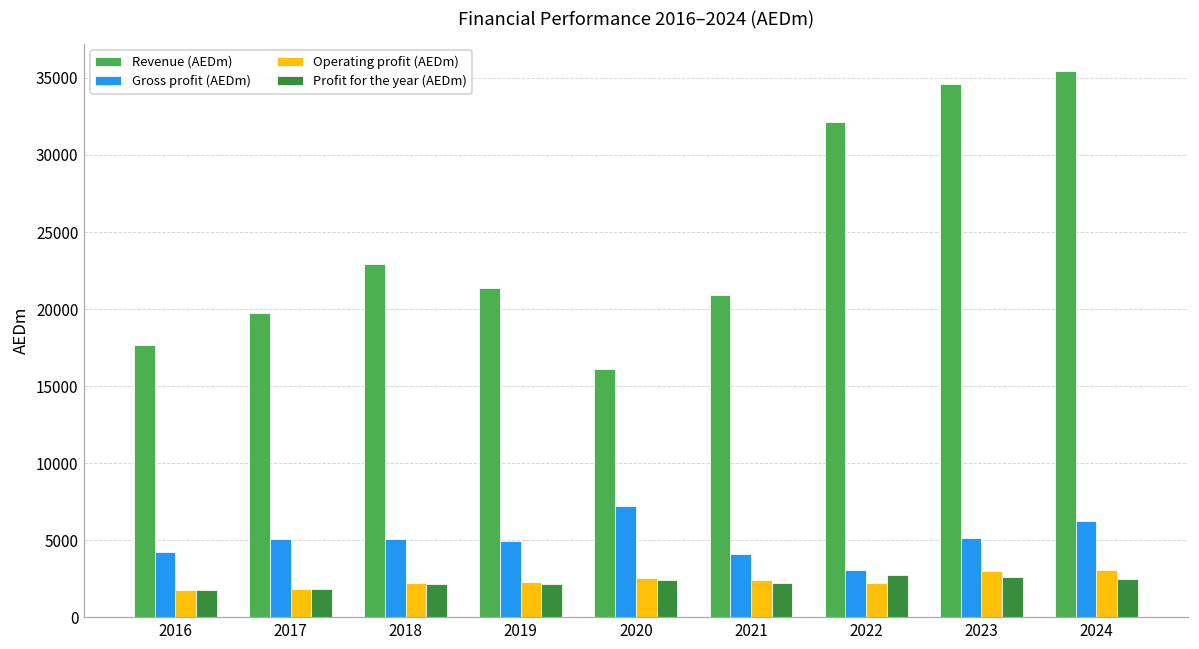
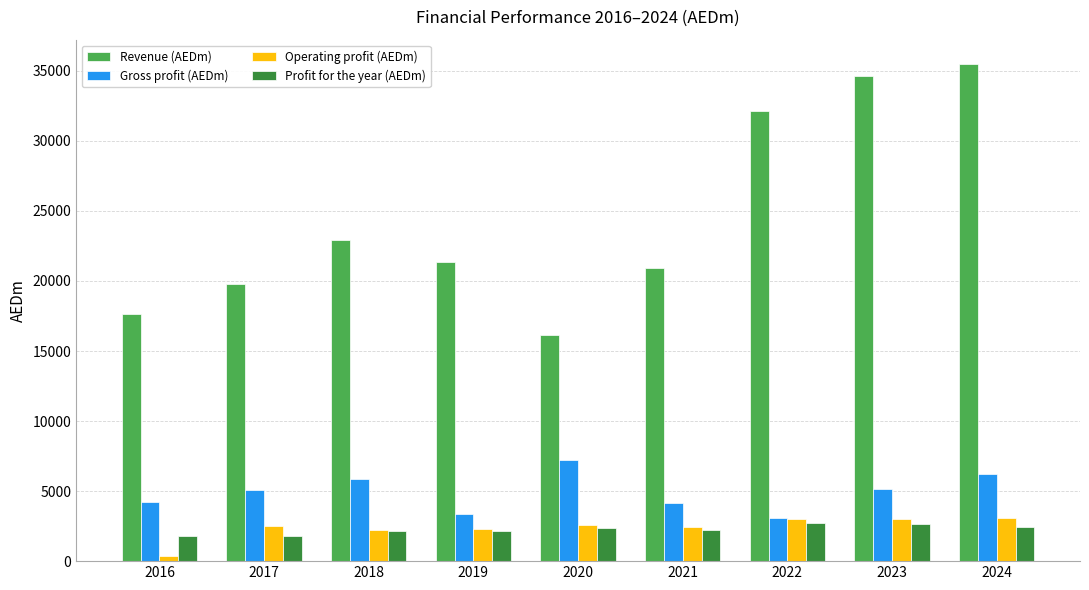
  {
    "Gross profit (AEDm)": {
      "2016": 4200,
      "2017": 5100,
-     "2018": 5100,
-     "2019": 5000,
+     "2018": 5900,
+     "2019": 3400,
      "2020": 7200,
      "2021": 4100,
      "2022": 3100,
      "2023": 5100,
      "2024": 6200
    },
    "Operating profit (AEDm)": {
-     "2016": 1800,
-     "2017": 1800,
+     "2016": 400,
+     "2017": 2500,
      "2018": 2200,
      "2019": 2300,
      "2020": 2600,
      "2021": 2400,
-     "2022": 2200,
+     "2022": 3000,
      "2023": 3000,
      "2024": 3100
    }
  }
